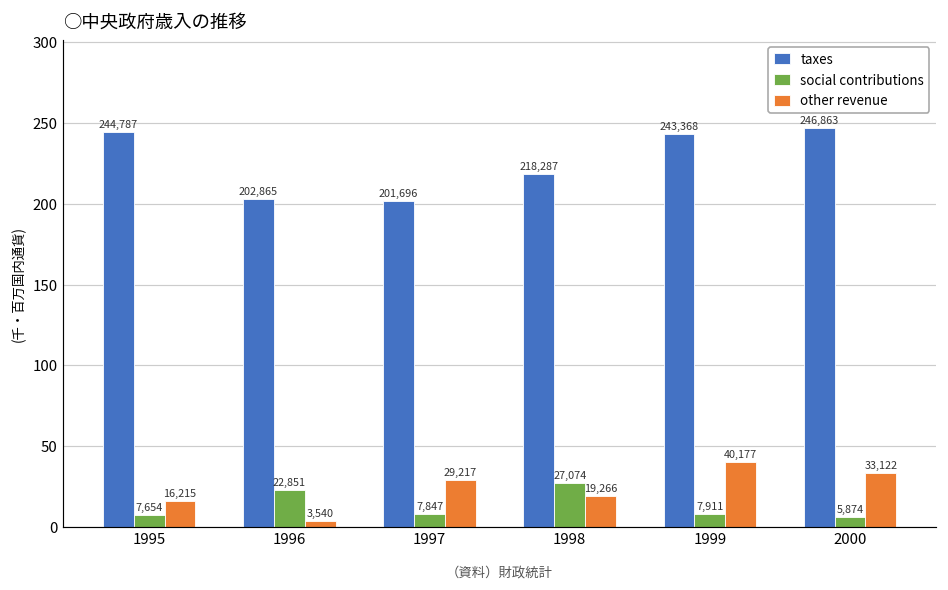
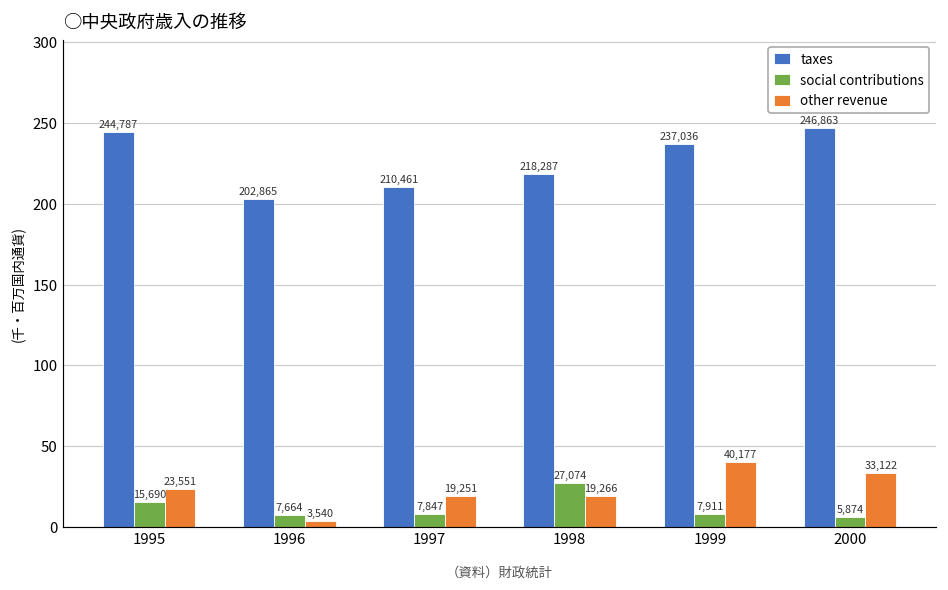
  {
    "taxes": {
      "1995": "244,787",
      "1996": "202,865",
-     "1997": "201,696",
+     "1997": "210,461",
      "1998": "218,287",
-     "1999": "243,368",
+     "1999": "237,036",
      "2000": "246,863"
    },
    "social contributions": {
-     "1995": "7,654",
-     "1996": "22,851",
+     "1995": "15,690",
+     "1996": "7,664",
      "1997": "7,847",
      "1998": "27,074",
      "1999": "7,911",
      "2000": "5,874"
    },
    "other revenue": {
-     "1995": "16,215",
+     "1995": "23,551",
      "1996": "3,540",
-     "1997": "29,217",
+     "1997": "19,251",
      "1998": "19,266",
      "1999": "40,177",
      "2000": "33,122"
    }
  }
